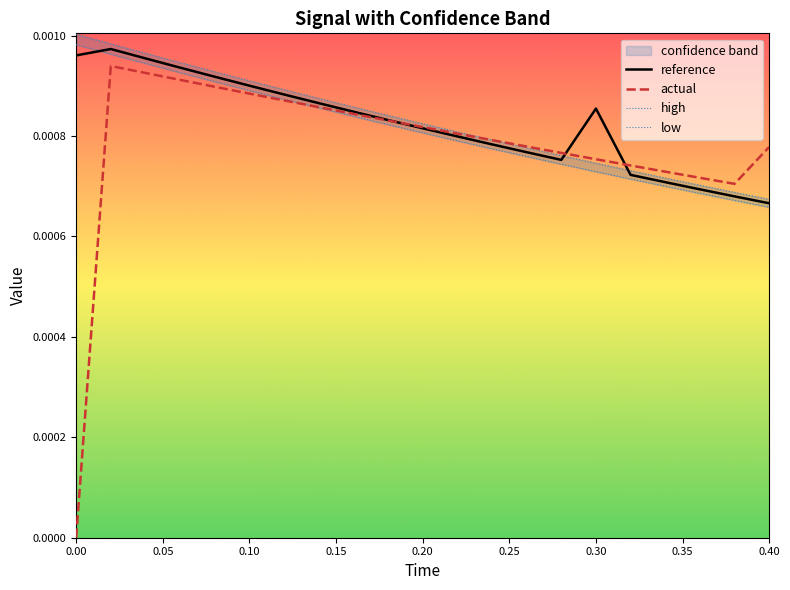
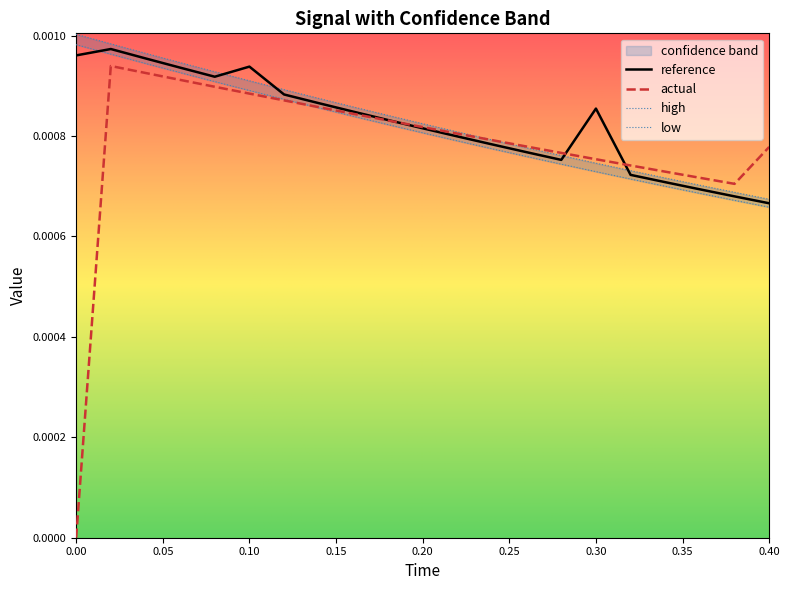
  {
    "reference": {
      "0.00": 0.00096,
-     "0.10": 0.00090,
+     "0.10": 0.00094,
      "0.30": 0.00085,
      "0.40": 0.00067
    },
    "actual": {
      "0.00": 0.00000,
      "0.10": 0.00088,
      "0.30": 0.00075,
      "0.40": 0.00078
    }
  }
